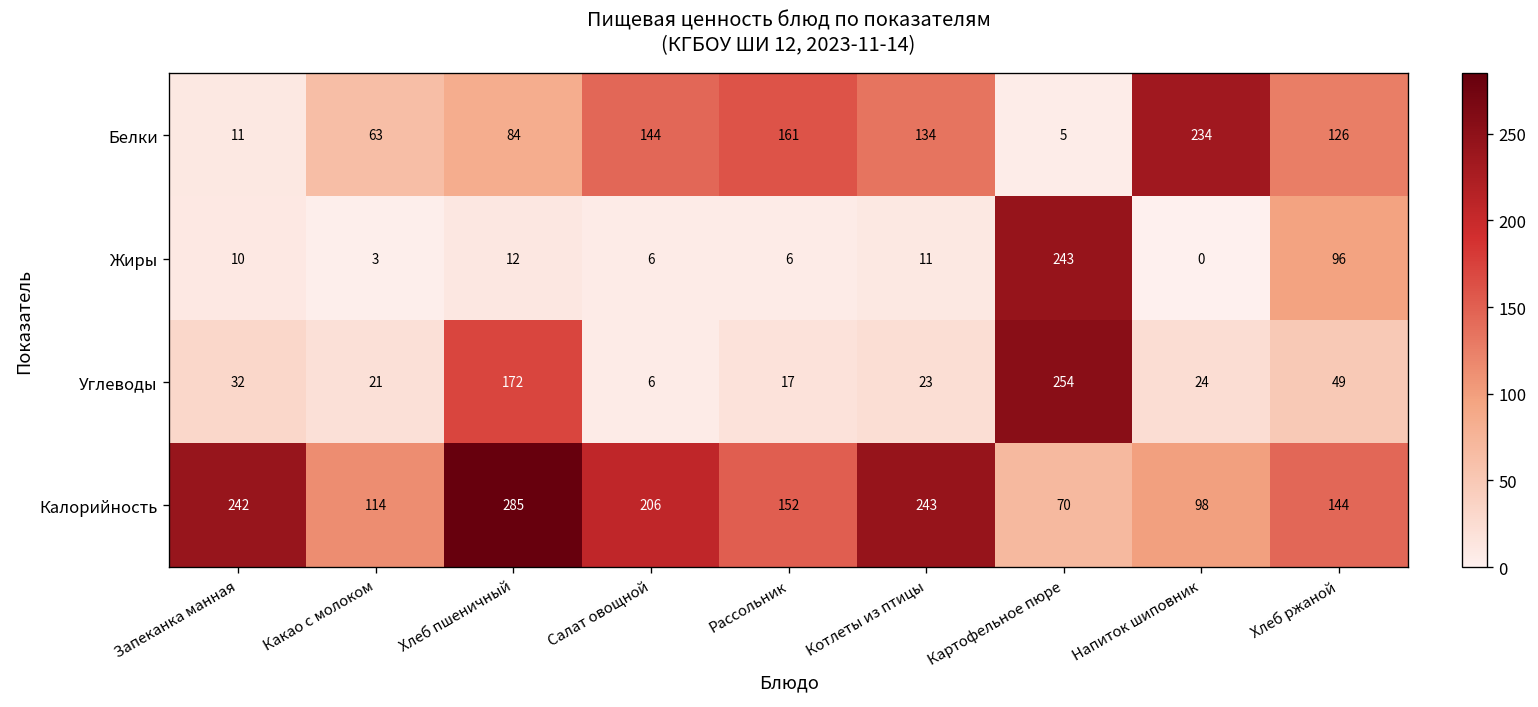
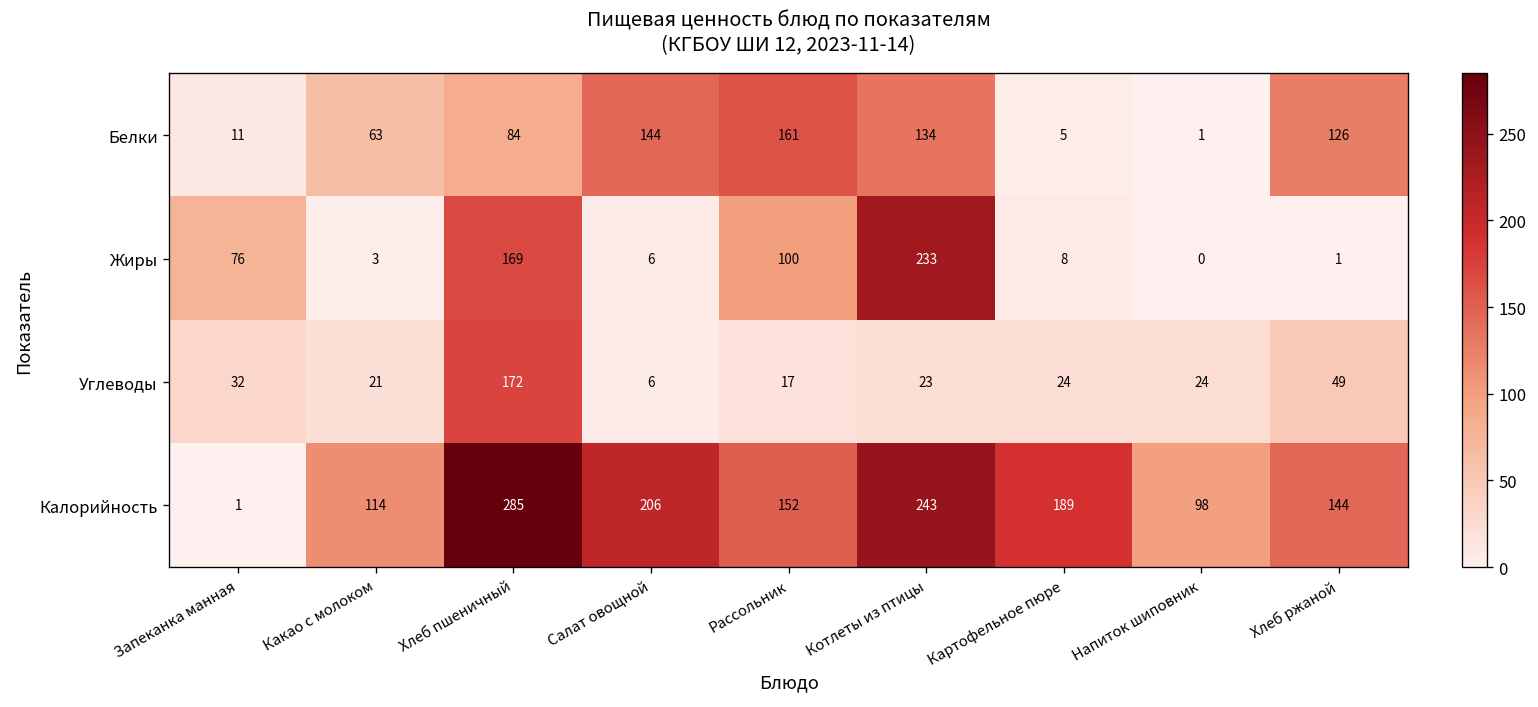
  {
    "Белки": {
      "Запеканка манная": 11,
      "Какао с молоком": 63,
      "Хлеб пшеничный": 84,
      "Салат овощной": 144,
      "Рассольник": 161,
      "Котлеты из птицы": 134,
      "Картофельное пюре": 5,
-     "Напиток шиповник": 234,
+     "Напиток шиповник": 1,
      "Хлеб ржаной": 126
    },
    "Жиры": {
-     "Запеканка манная": 10,
+     "Запеканка манная": 76,
      "Какао с молоком": 3,
-     "Хлеб пшеничный": 12,
+     "Хлеб пшеничный": 169,
      "Салат овощной": 6,
-     "Рассольник": 6,
-     "Котлеты из птицы": 11,
-     "Картофельное пюре": 243,
+     "Рассольник": 100,
+     "Котлеты из птицы": 233,
+     "Картофельное пюре": 8,
      "Напиток шиповник": 0,
-     "Хлеб ржаной": 96
+     "Хлеб ржаной": 1
    },
    "Углеводы": {
      "Запеканка манная": 32,
      "Какао с молоком": 21,
      "Хлеб пшеничный": 172,
      "Салат овощной": 6,
      "Рассольник": 17,
      "Котлеты из птицы": 23,
-     "Картофельное пюре": 254,
+     "Картофельное пюре": 24,
      "Напиток шиповник": 24,
      "Хлеб ржаной": 49
    },
    "Калорийность": {
-     "Запеканка манная": 242,
+     "Запеканка манная": 1,
      "Какао с молоком": 114,
      "Хлеб пшеничный": 285,
      "Салат овощной": 206,
      "Рассольник": 152,
      "Котлеты из птицы": 243,
-     "Картофельное пюре": 70,
+     "Картофельное пюре": 189,
      "Напиток шиповник": 98,
      "Хлеб ржаной": 144
    }
  }
